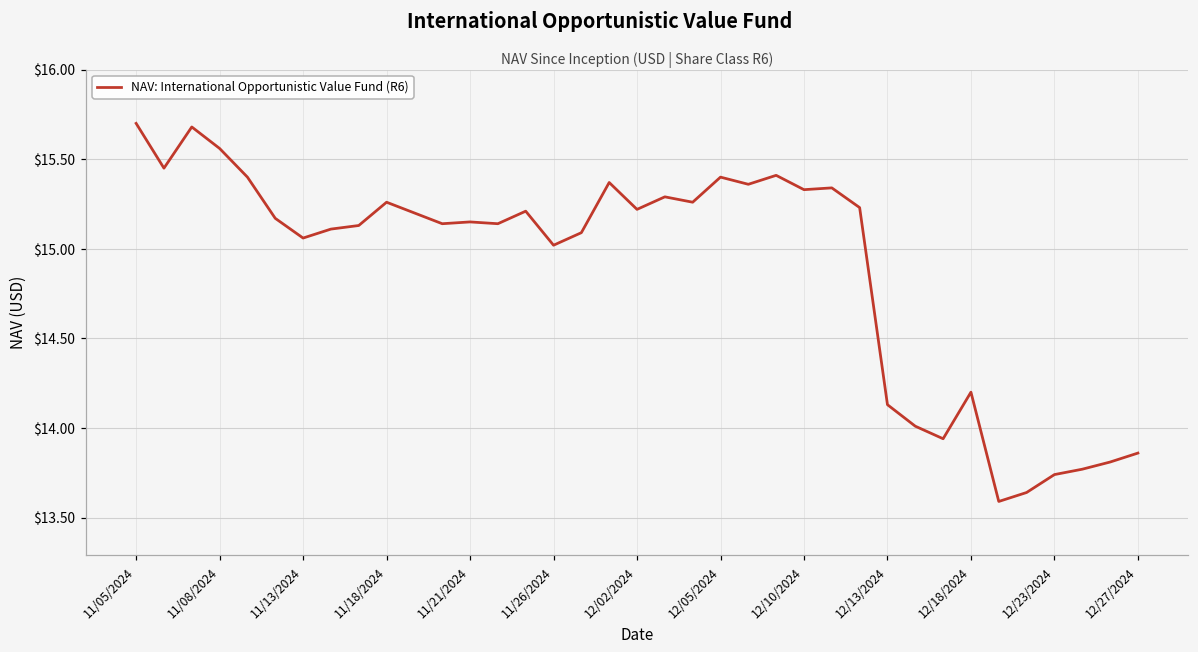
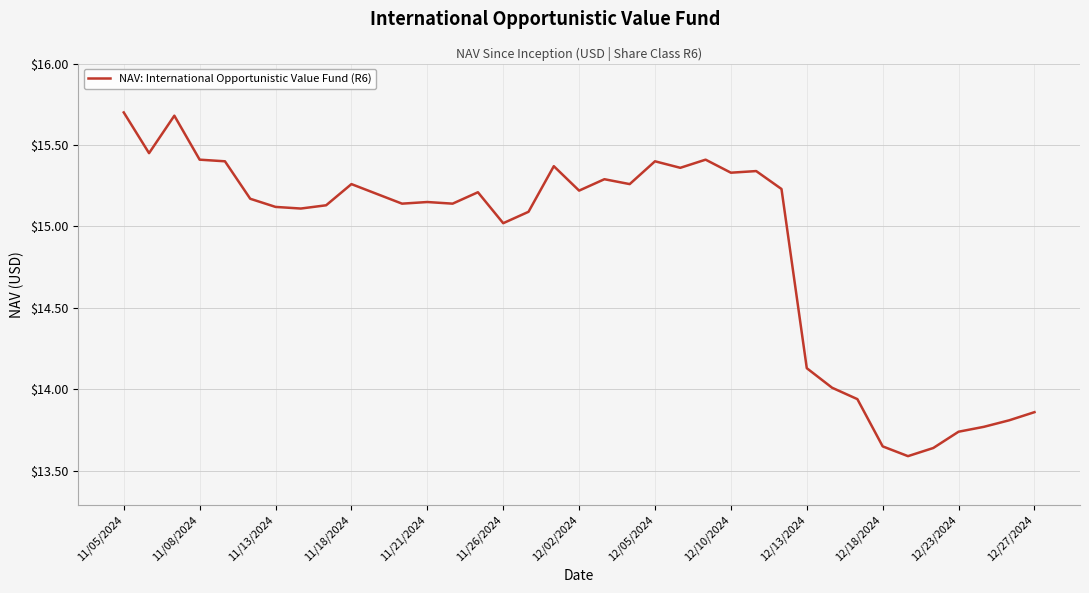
  {
    "11/05/2024": "$15.70",
-   "11/08/2024": "$15.56",
-   "11/13/2024": "$15.06",
+   "11/08/2024": "$15.41",
+   "11/13/2024": "$15.12",
    "11/18/2024": "$15.26",
    "11/21/2024": "$15.15",
    "11/26/2024": "$15.02",
    "12/02/2024": "$15.22",
    "12/05/2024": "$15.40",
    "12/10/2024": "$15.33",
    "12/13/2024": "$14.13",
-   "12/18/2024": "$14.20",
+   "12/18/2024": "$13.65",
    "12/23/2024": "$13.74",
    "12/27/2024": "$13.86"
  }
